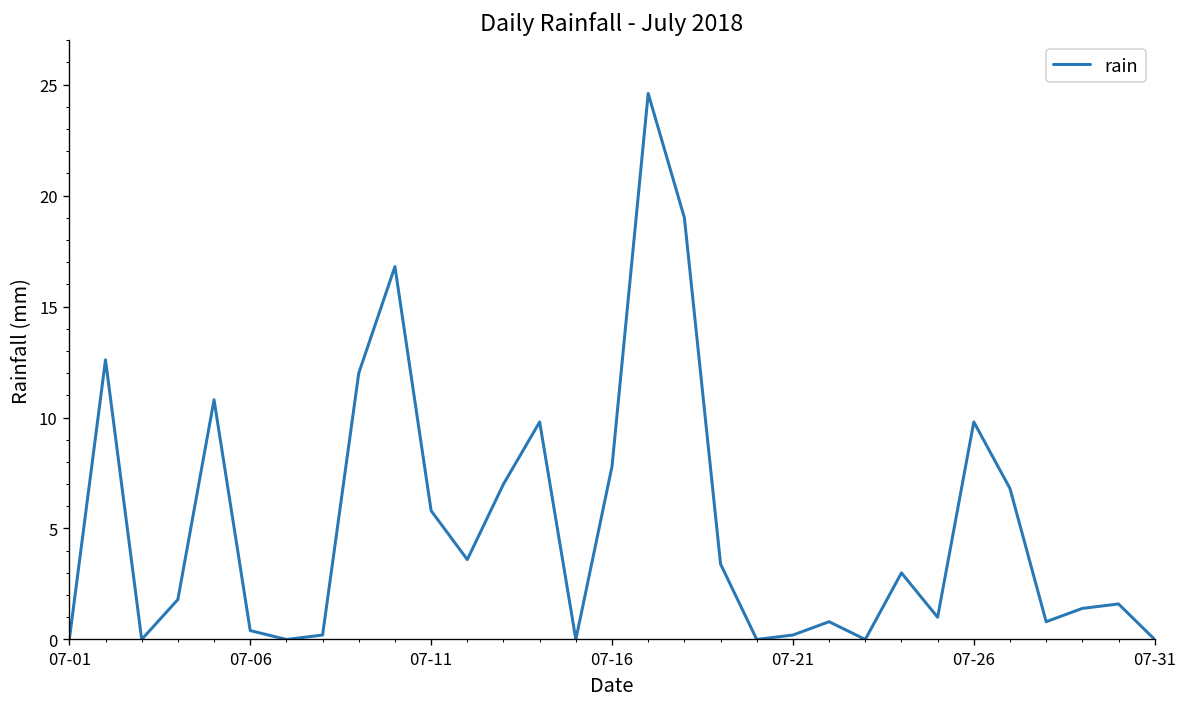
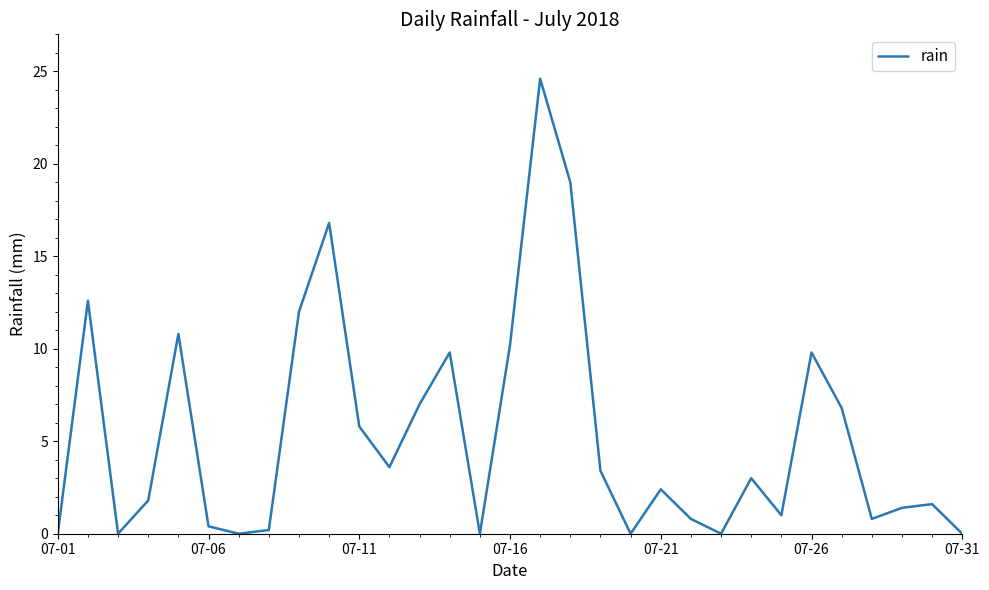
  {
    "07-01": 0.0,
    "07-06": 0.4,
    "07-11": 5.8,
-   "07-16": 7.8,
-   "07-21": 0.2,
+   "07-16": 10.2,
+   "07-21": 2.4,
    "07-26": 9.8,
    "07-31": 0.0
  }
